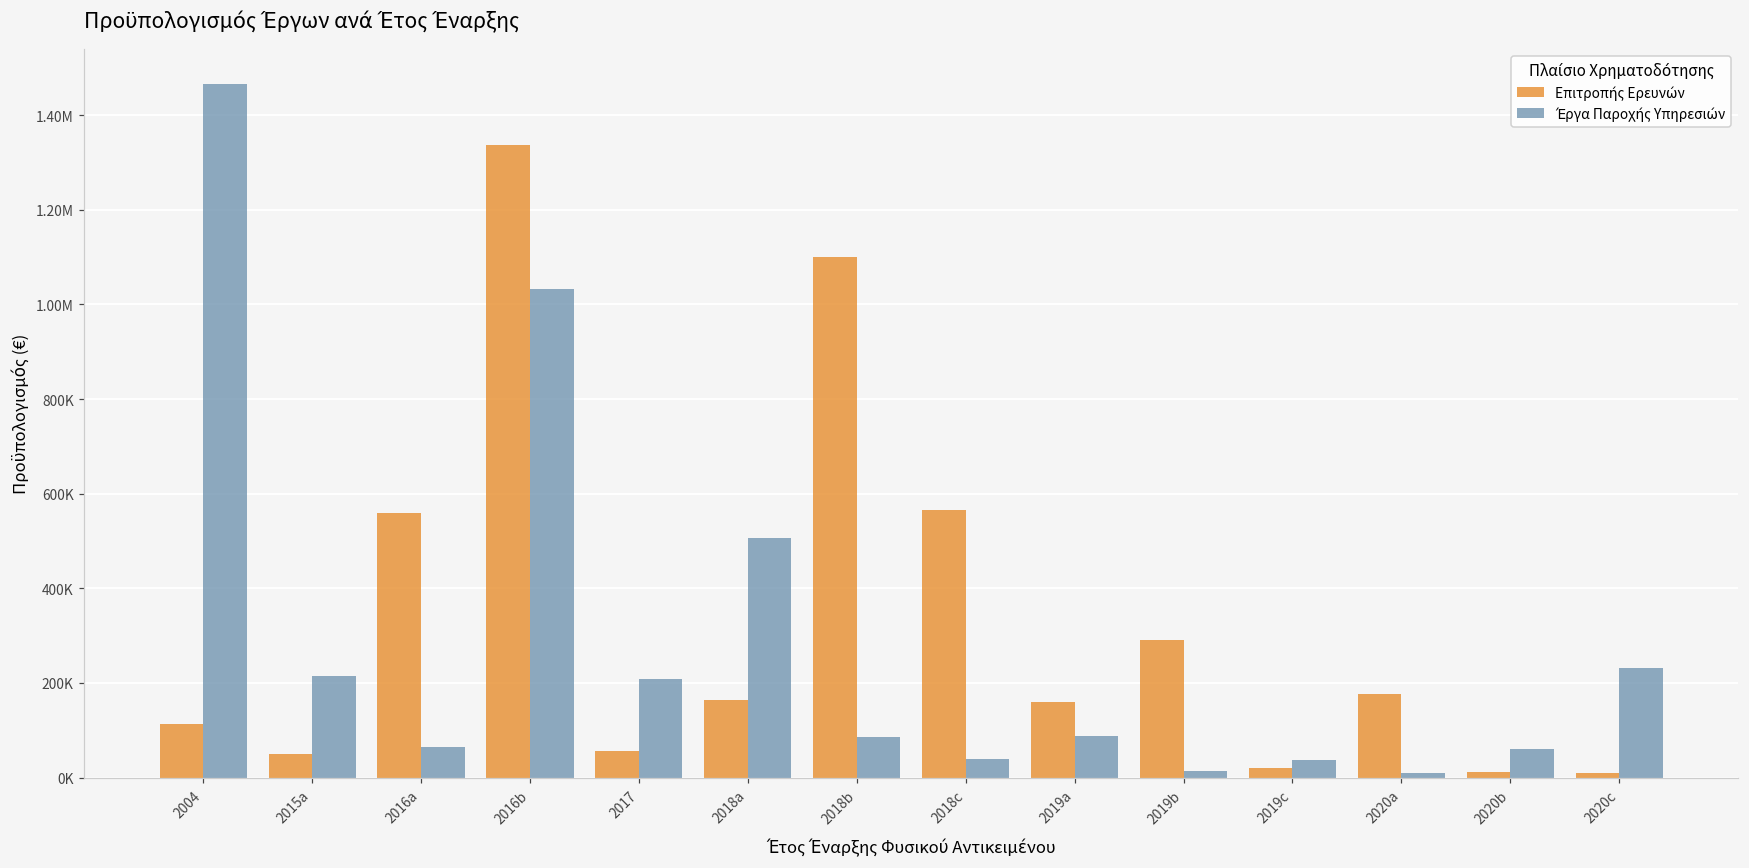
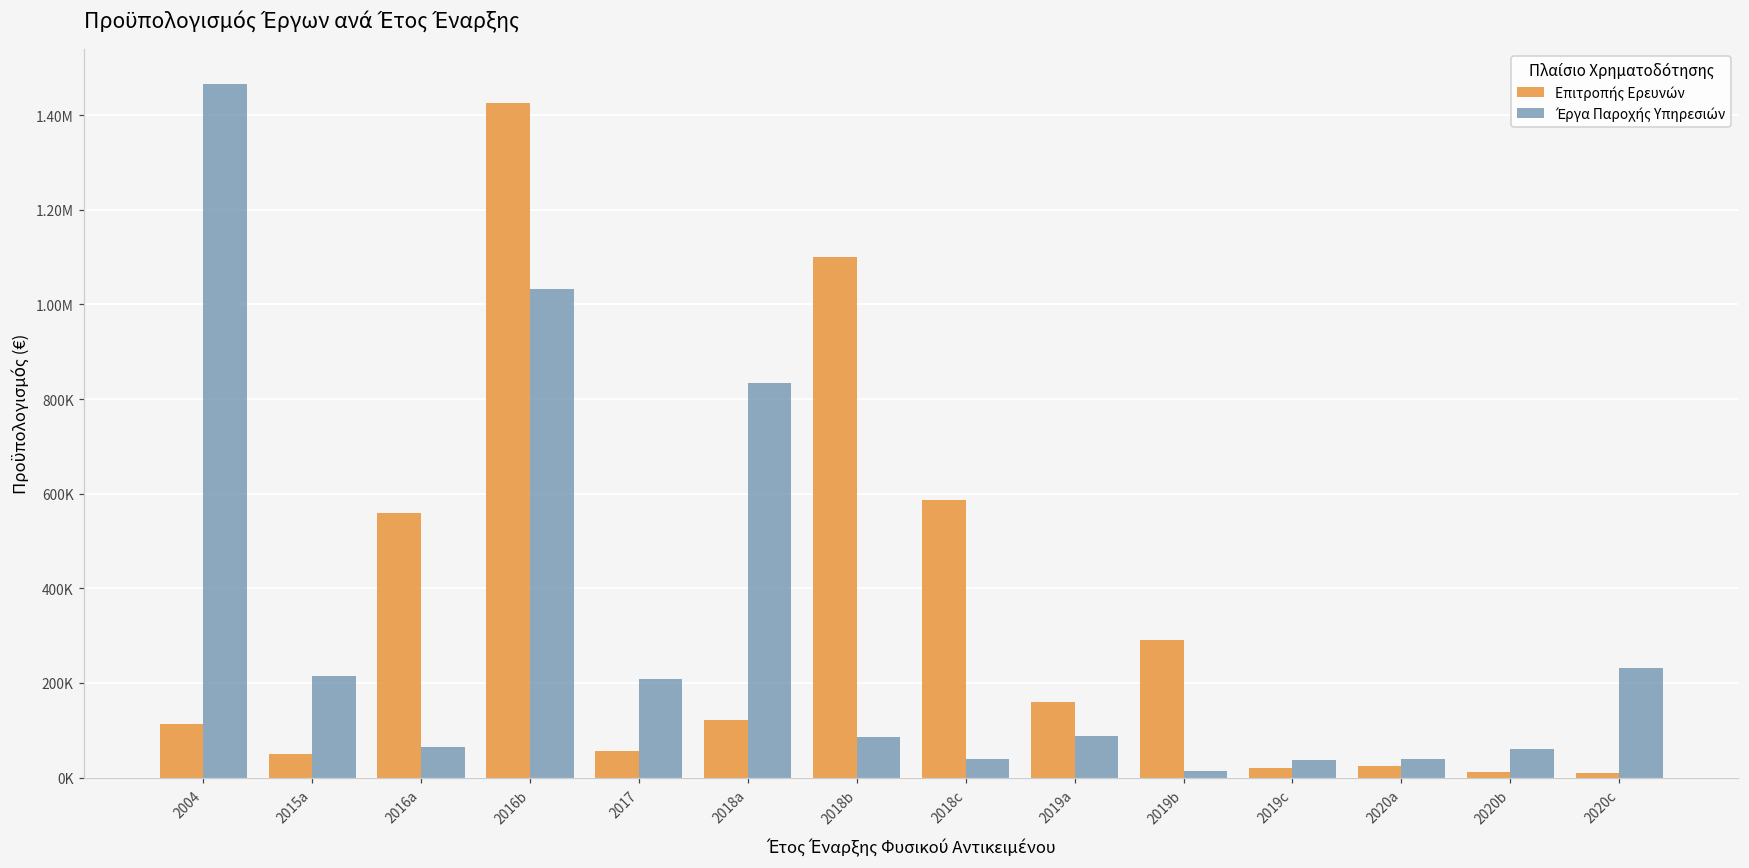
  {
    "Επιτροπής Ερευνών": {
      "2004": 110000,
      "2015a": 50000,
      "2016a": 560000,
-     "2016b": 1340000,
+     "2016b": 1430000,
      "2017": 60000,
-     "2018a": 160000,
+     "2018a": 120000,
      "2018b": 1100000,
-     "2018c": 560000,
+     "2018c": 590000,
      "2019a": 160000,
      "2019b": 290000,
      "2019c": 20000,
-     "2020a": 180000,
+     "2020a": 20000,
      "2020b": 10000,
      "2020c": 10000
    },
    "Έργα Παροχής Υπηρεσιών": {
      "2004": 1470000,
      "2015a": 220000,
      "2016a": 60000,
      "2016b": 1030000,
      "2017": 210000,
-     "2018a": 510000,
+     "2018a": 830000,
      "2018b": 90000,
      "2018c": 40000,
      "2019a": 90000,
      "2019b": 10000,
      "2019c": 40000,
-     "2020a": 10000,
+     "2020a": 40000,
      "2020b": 60000,
      "2020c": 230000
    }
  }
